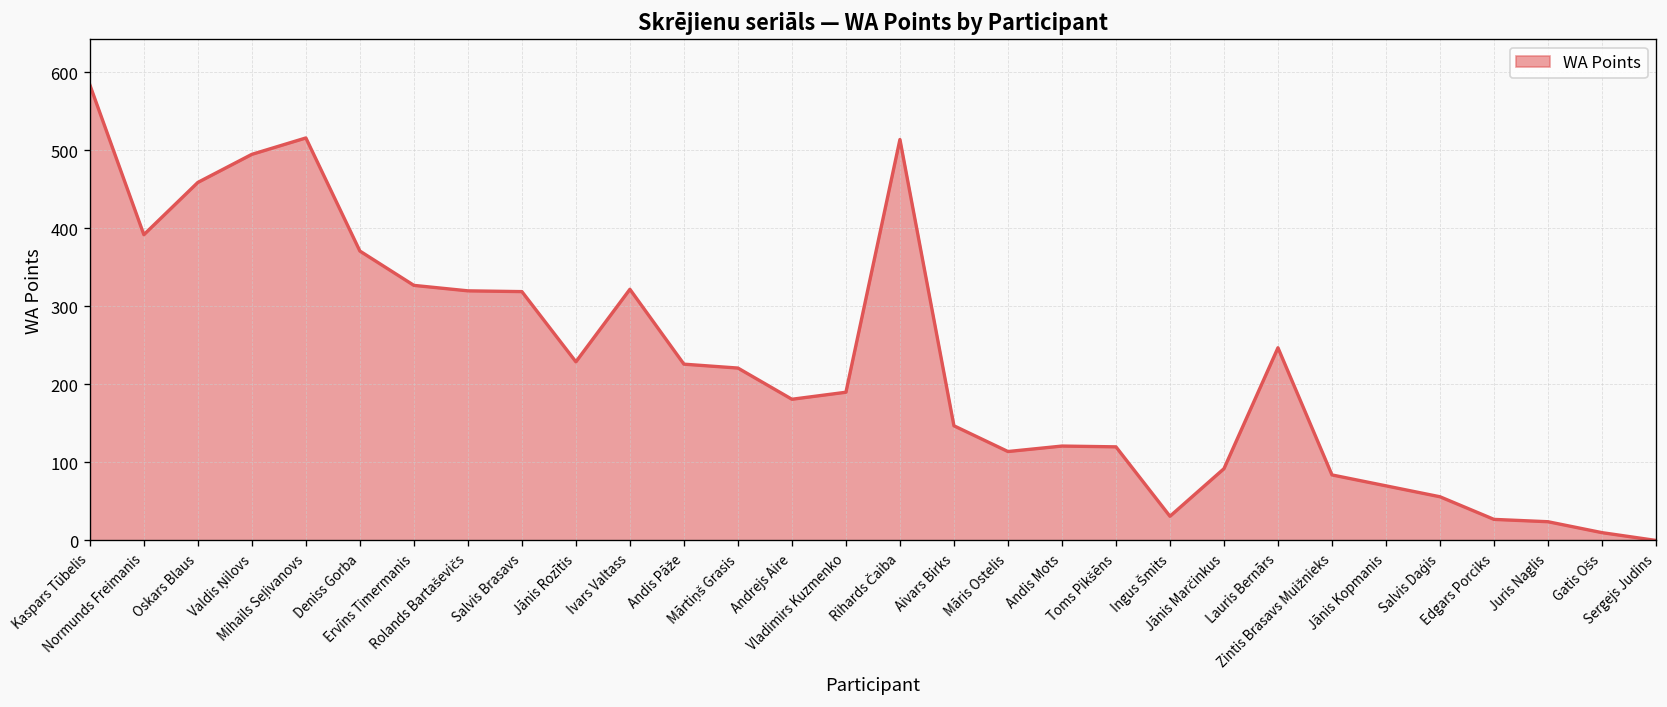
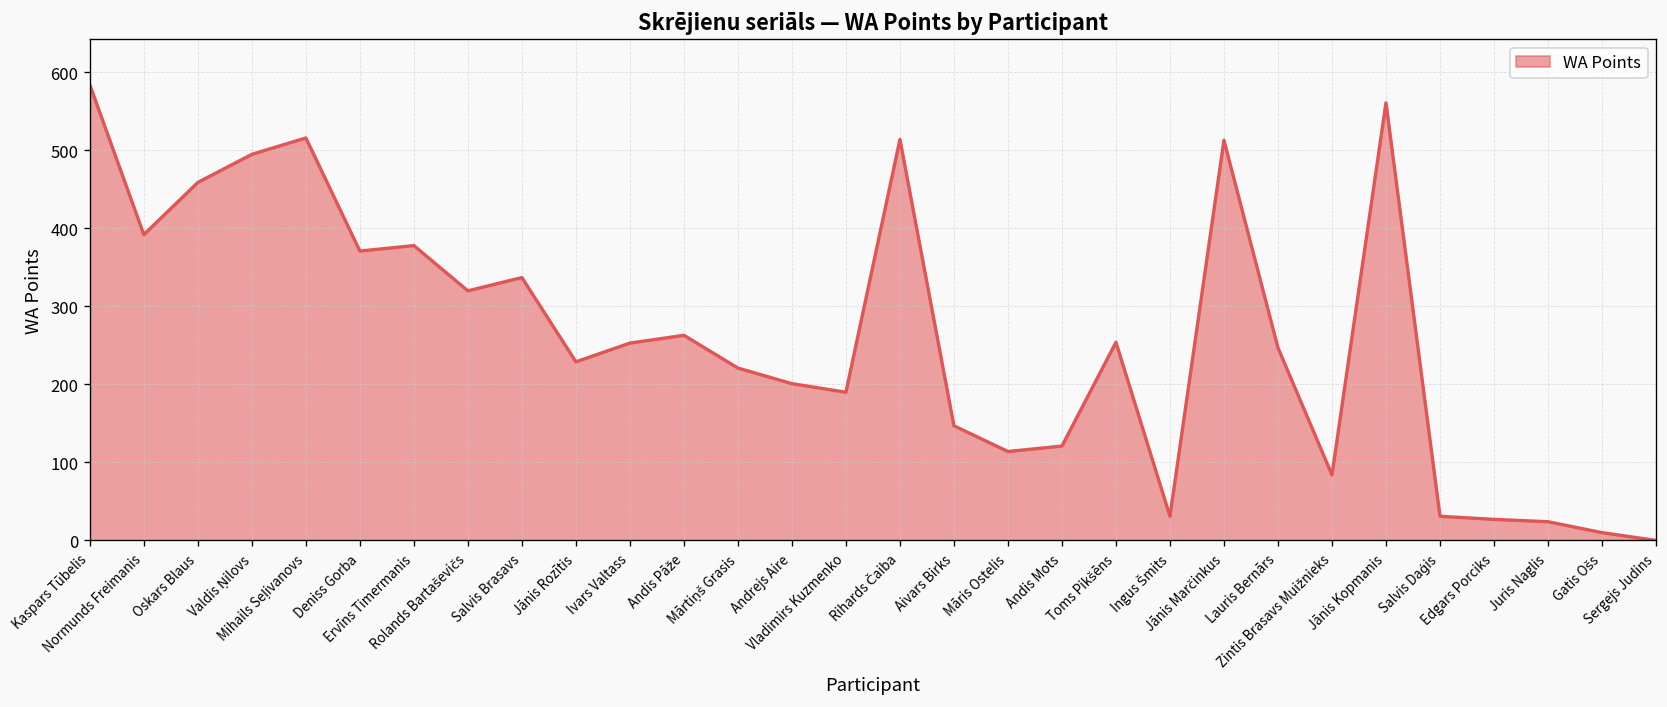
  {
    "Kaspars Tūbelis": 580,
    "Normunds Freimanis": 390,
    "Oskars Blaus": 460,
    "Valdis Ņilovs": 500,
    "Mihails Seļivanovs": 520,
    "Deniss Gorba": 370,
-   "Ervīns Timermanis": 330,
+   "Ervīns Timermanis": 380,
    "Rolands Bartaševičs": 320,
-   "Salvis Brasavs": 320,
+   "Salvis Brasavs": 340,
    "Jānis Rozītis": 230,
-   "Ivars Valtass": 320,
-   "Andis Pāže": 230,
+   "Ivars Valtass": 250,
+   "Andis Pāže": 260,
    "Mārtiņš Grasis": 220,
-   "Andrejs Aire": 180,
+   "Andrejs Aire": 200,
    "Vladimirs Kuzmenko": 190,
    "Rihards Čaiba": 510,
    "Aivars Birks": 150,
    "Māris Ostelis": 110,
    "Andis Mots": 120,
-   "Toms Pikšēns": 120,
+   "Toms Pikšēns": 250,
    "Ingus Šmits": 30,
-   "Jānis Marčinkus": 90,
+   "Jānis Marčinkus": 510,
    "Lauris Bernārs": 250,
    "Zintis Brasavs Muižnieks": 80,
-   "Jānis Kopmanis": 70,
-   "Salvis Daģis": 60,
+   "Jānis Kopmanis": 560,
+   "Salvis Daģis": 30,
    "Edgars Porciks": 30,
    "Juris Naglis": 20,
    "Gatis Ošs": 10,
    "Sergejs Judins": 0
  }
